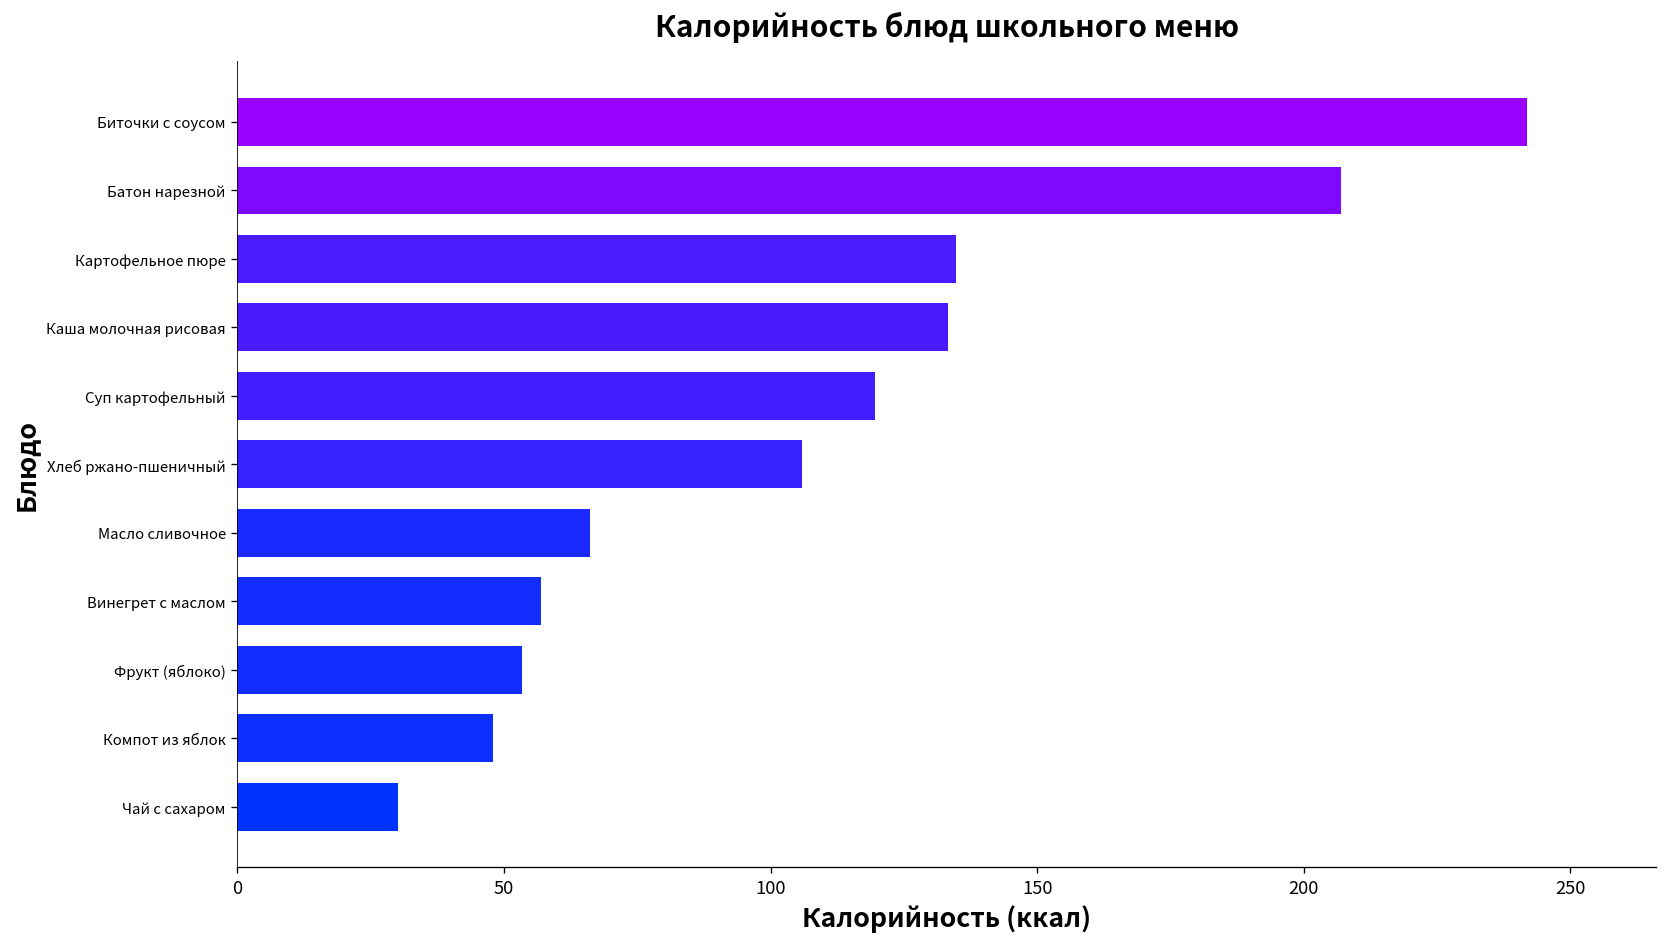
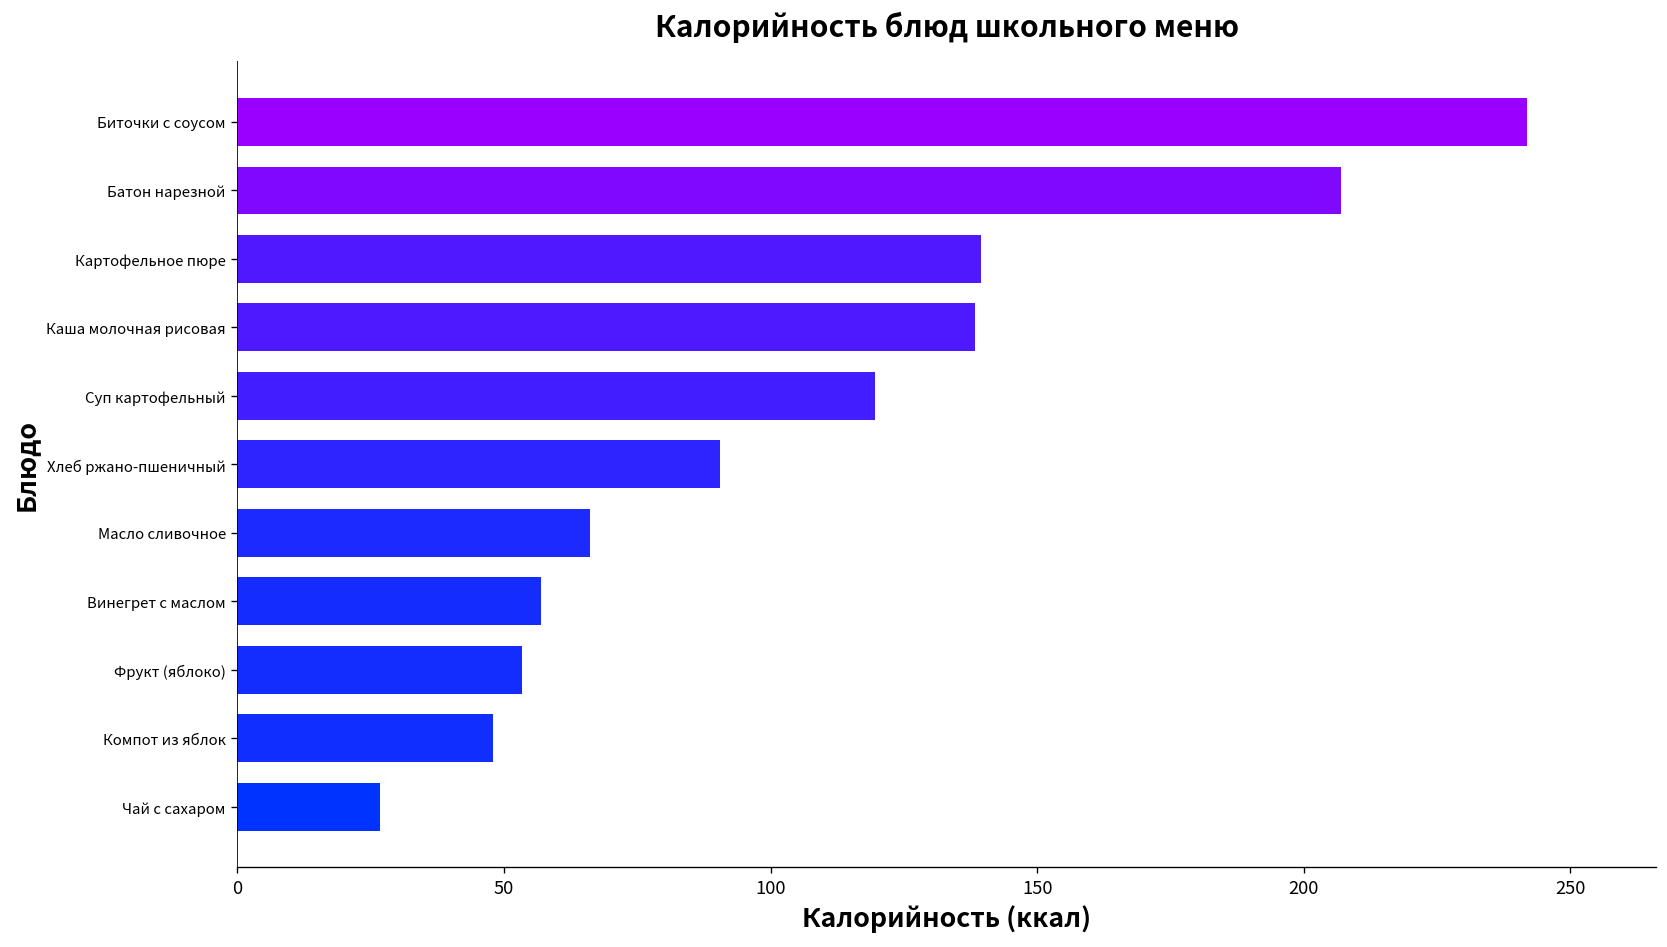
  {
    "Биточки с соусом": 242,
    "Батон нарезной": 207,
-   "Картофельное пюре": 135,
-   "Каша молочная рисовая": 133,
+   "Картофельное пюре": 139,
+   "Каша молочная рисовая": 138,
    "Суп картофельный": 120,
-   "Хлеб ржано-пшеничный": 106,
+   "Хлеб ржано-пшеничный": 91,
    "Масло сливочное": 66,
    "Винегрет с маслом": 57,
    "Фрукт (яблоко)": 53,
    "Компот из яблок": 48,
-   "Чай с сахаром": 30
+   "Чай с сахаром": 27
  }
